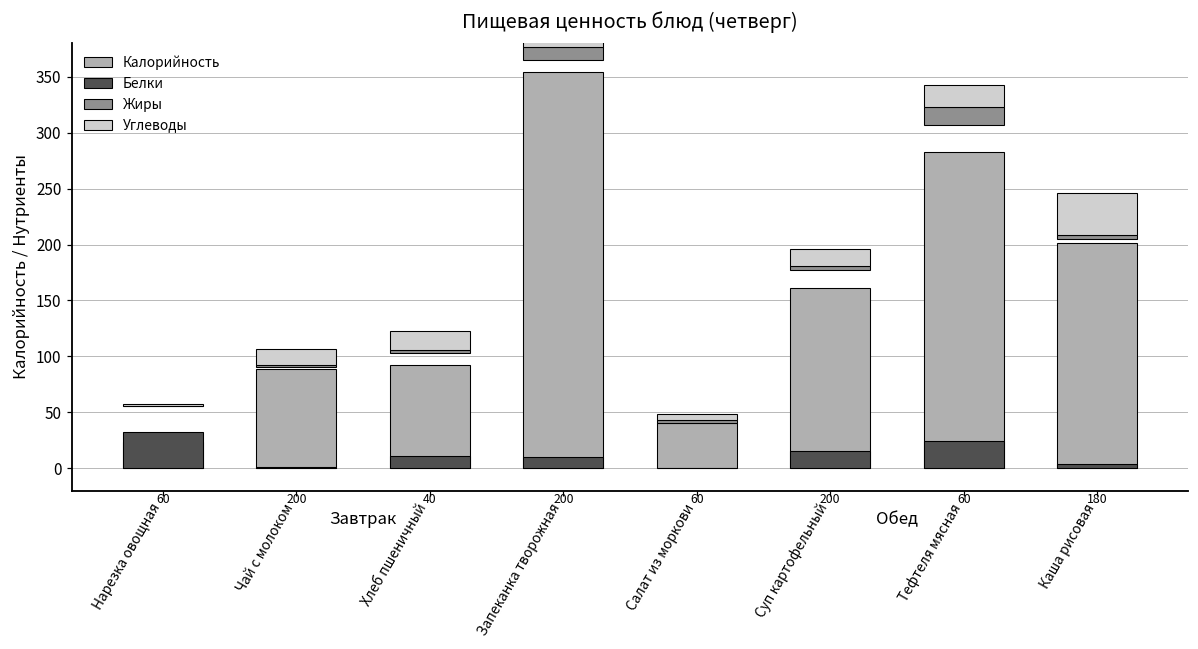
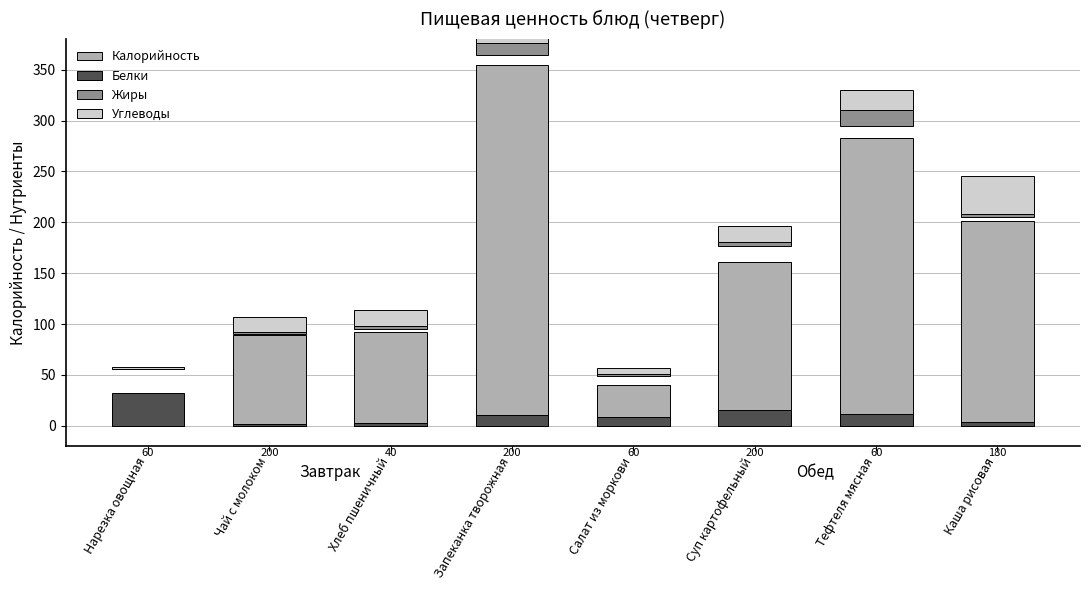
  {
    "Белки": {
      "Нарезка овощная": 32,
-     "Хлеб пшеничный": 11,
-     "Салат из моркови": 1,
-     "Тефтеля мясная": 24
+     "Хлеб пшеничный": 3,
+     "Салат из моркови": 9,
+     "Тефтеля мясная": 12
    }
  }
